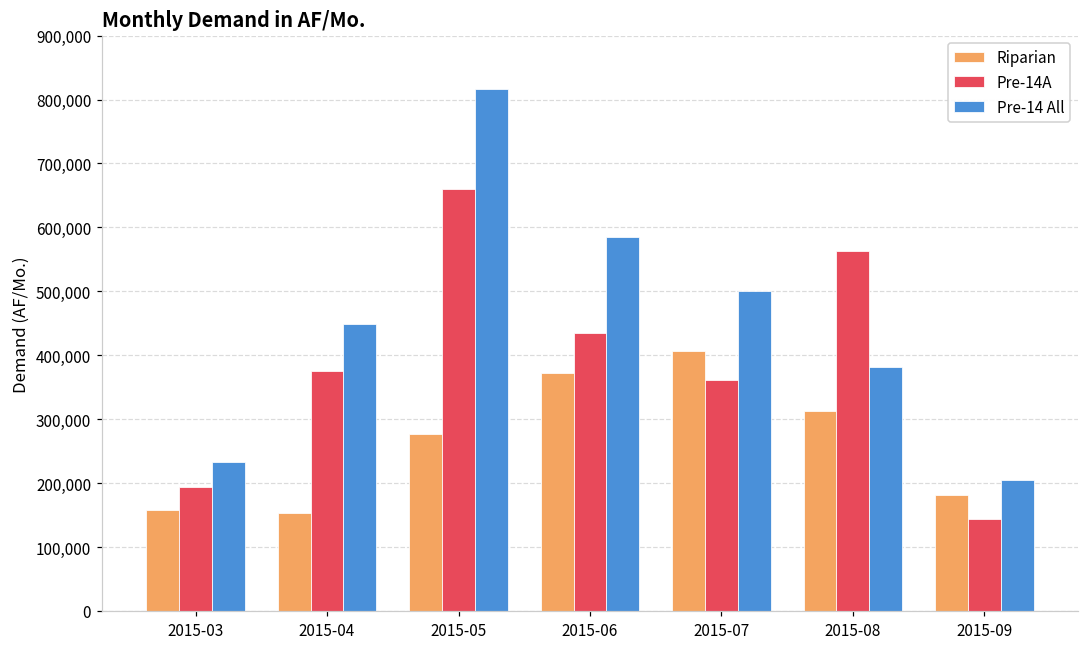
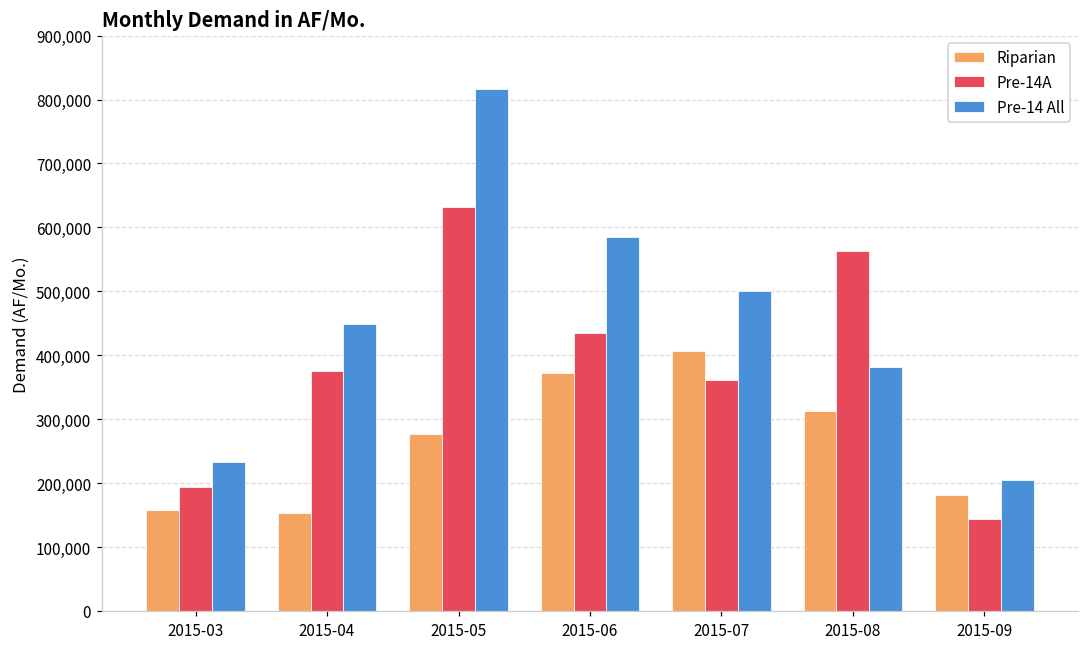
  {
    "Riparian": {
      "2015-03": "160,000",
      "2015-04": "150,000",
      "2015-05": "280,000",
      "2015-06": "370,000",
      "2015-07": "410,000",
      "2015-08": "310,000",
      "2015-09": "180,000"
    },
    "Pre-14A": {
      "2015-03": "190,000",
      "2015-04": "370,000",
-     "2015-05": "660,000",
+     "2015-05": "630,000",
      "2015-06": "430,000",
      "2015-07": "360,000",
      "2015-08": "560,000",
      "2015-09": "140,000"
    },
    "Pre-14 All": {
      "2015-03": "230,000",
      "2015-04": "450,000",
      "2015-05": "820,000",
      "2015-06": "580,000",
      "2015-07": "500,000",
      "2015-08": "380,000",
      "2015-09": "200,000"
    }
  }
